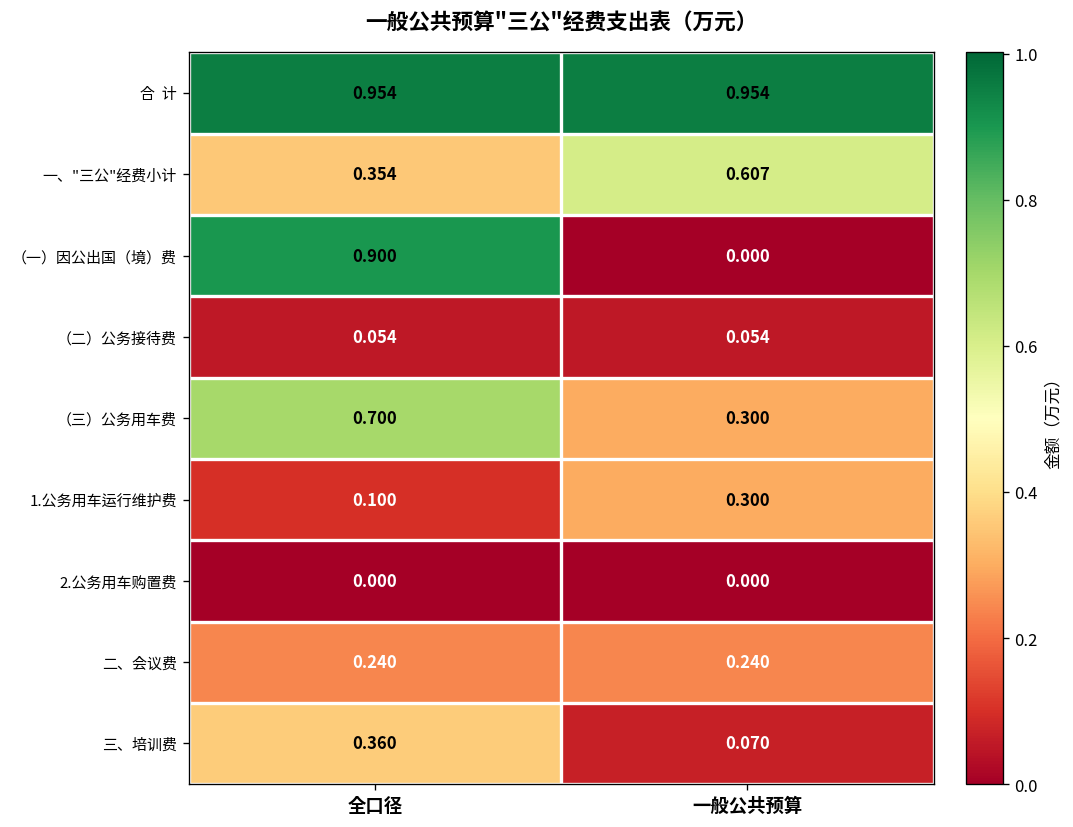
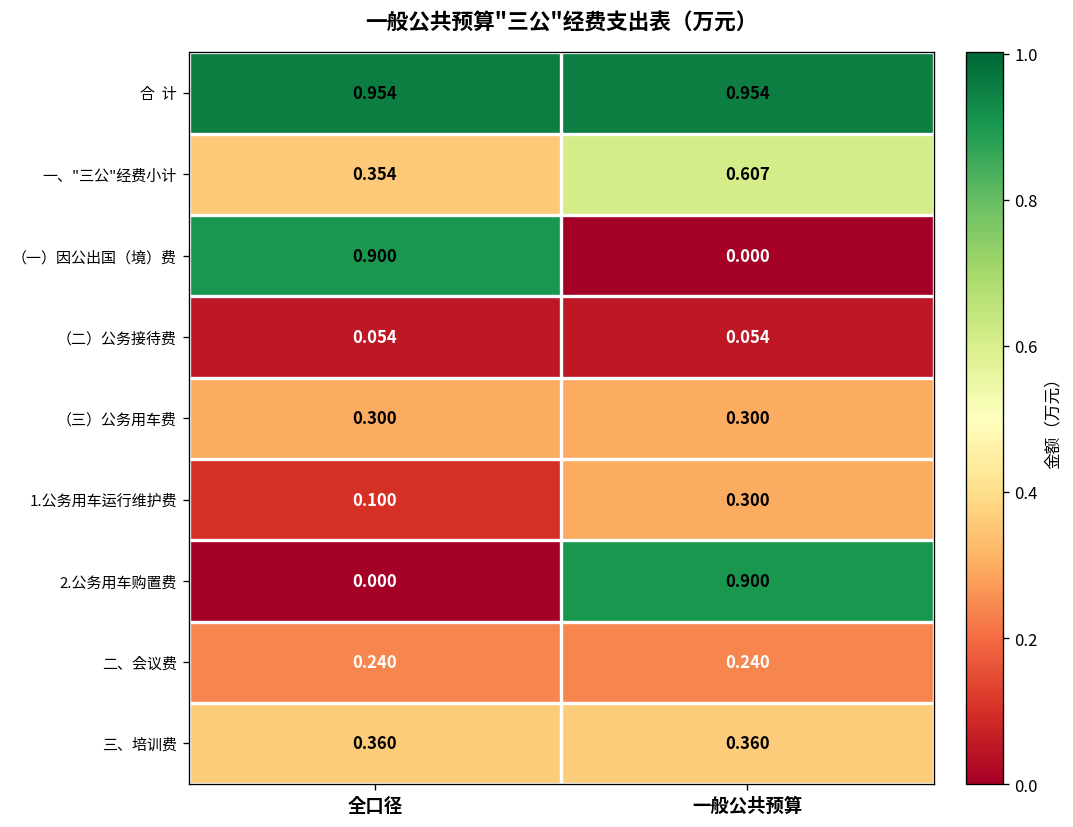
  {
    "合 计": {
      "全口径": 0.954,
      "一般公共预算": 0.954
    },
    "一、\"三公\"经费小计": {
      "全口径": 0.354,
      "一般公共预算": 0.607
    },
    "（一）因公出国（境）费": {
      "全口径": 0.900,
      "一般公共预算": 0.000
    },
    "（二）公务接待费": {
      "全口径": 0.054,
      "一般公共预算": 0.054
    },
    "（三）公务用车费": {
-     "全口径": 0.700,
+     "全口径": 0.300,
      "一般公共预算": 0.300
    },
    "1.公务用车运行维护费": {
      "全口径": 0.100,
      "一般公共预算": 0.300
    },
    "2.公务用车购置费": {
      "全口径": 0.000,
-     "一般公共预算": 0.000
+     "一般公共预算": 0.900
    },
    "二、会议费": {
      "全口径": 0.240,
      "一般公共预算": 0.240
    },
    "三、培训费": {
      "全口径": 0.360,
-     "一般公共预算": 0.070
+     "一般公共预算": 0.360
    }
  }
